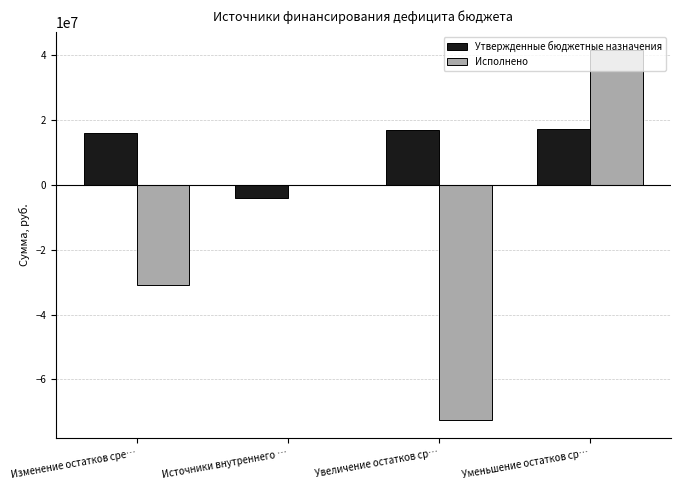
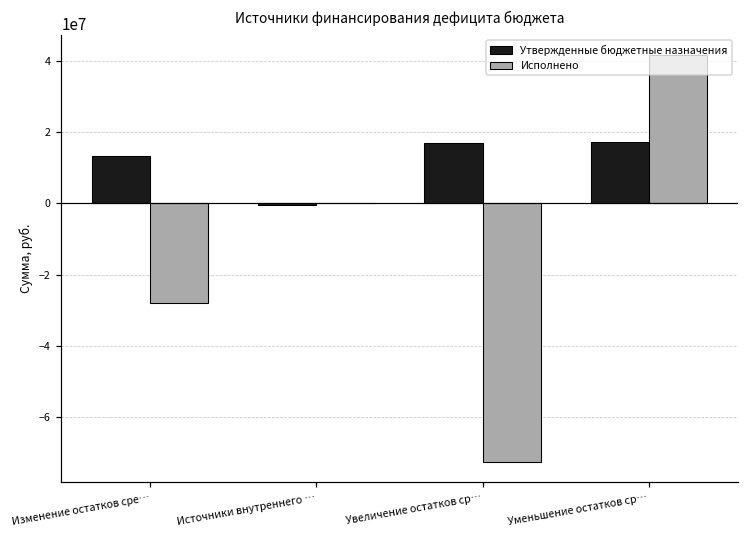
  {
    "Утвержденные бюджетные назначения": {
-     "Изменение остатков сре…": 16000000,
-     "Источники внутреннего …": -4000000,
+     "Изменение остатков сре…": 13000000,
+     "Источники внутреннего …": 0,
      "Увеличение остатков ср…": 17000000,
      "Уменьшение остатков ср…": 17000000
    },
    "Исполнено": {
-     "Изменение остатков сре…": -31000000,
+     "Изменение остатков сре…": -28000000,
      "Источники внутреннего …": 0,
      "Увеличение остатков ср…": -72000000
    }
  }
